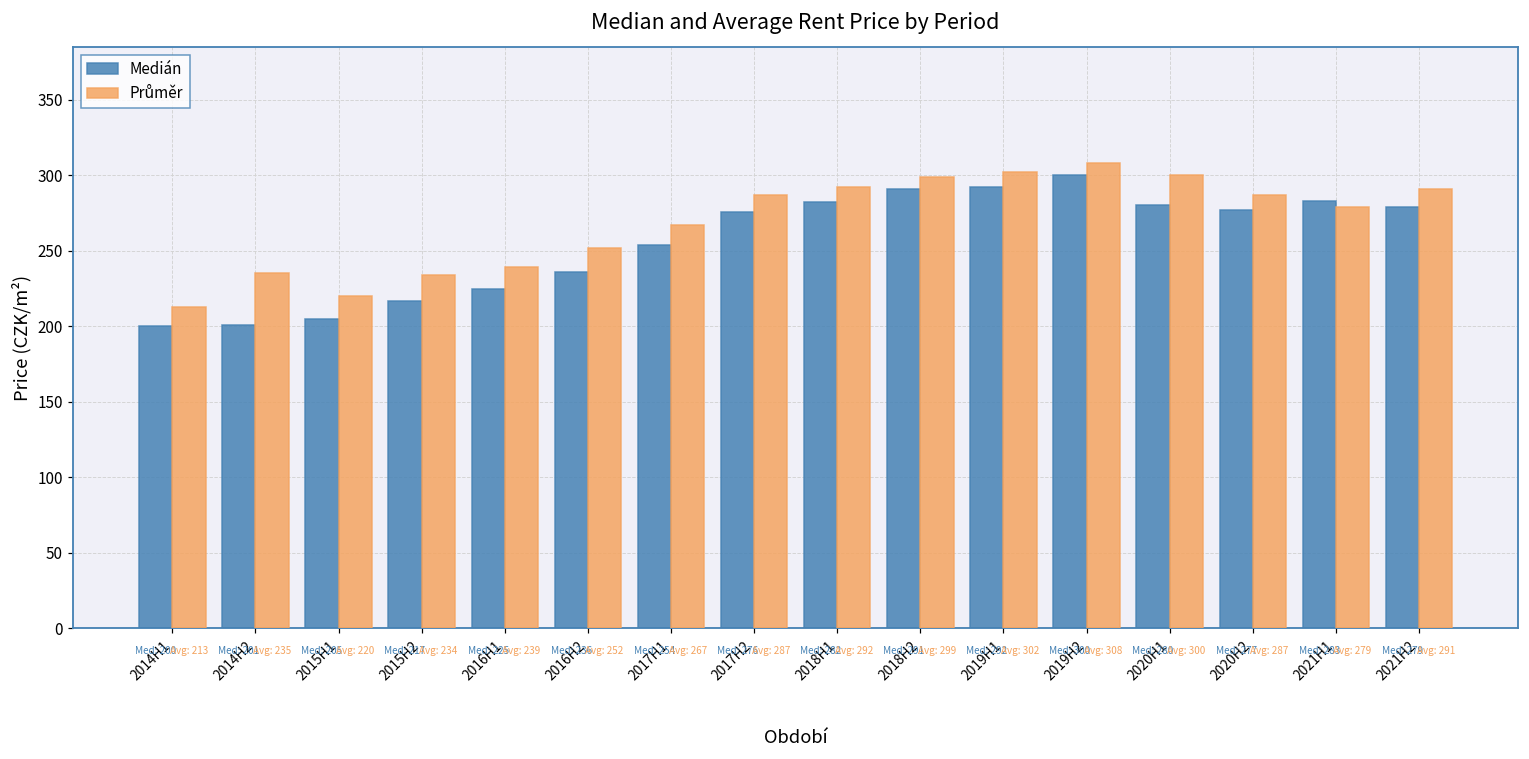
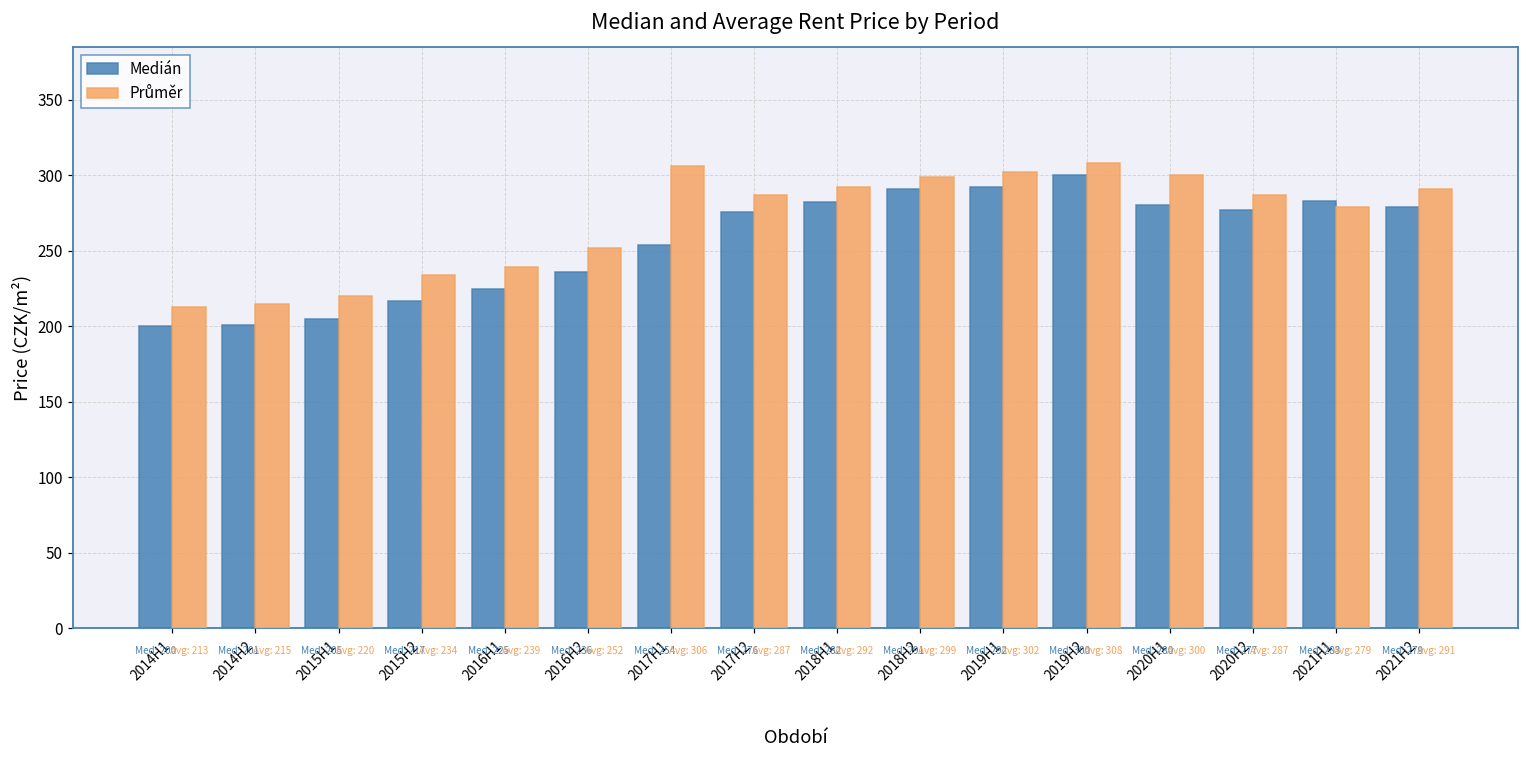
  {
    "Medián": {
      "2014H1": 200,
      "2014H2": 201,
      "2015H1": 205,
      "2015H2": 217,
      "2016H1": 225,
      "2016H2": 236,
      "2017H1": 254,
      "2017H2": 276,
      "2018H1": 282,
      "2018H2": 291,
      "2019H1": 292,
      "2019H2": 300,
      "2020H1": 280,
      "2020H2": 277,
      "2021H1": 283,
      "2021H2": 279
    },
    "Průměr": {
-     "2014H2": 235,
-     "2017H1": 267
+     "2014H2": 215,
+     "2017H1": 306
    }
  }
